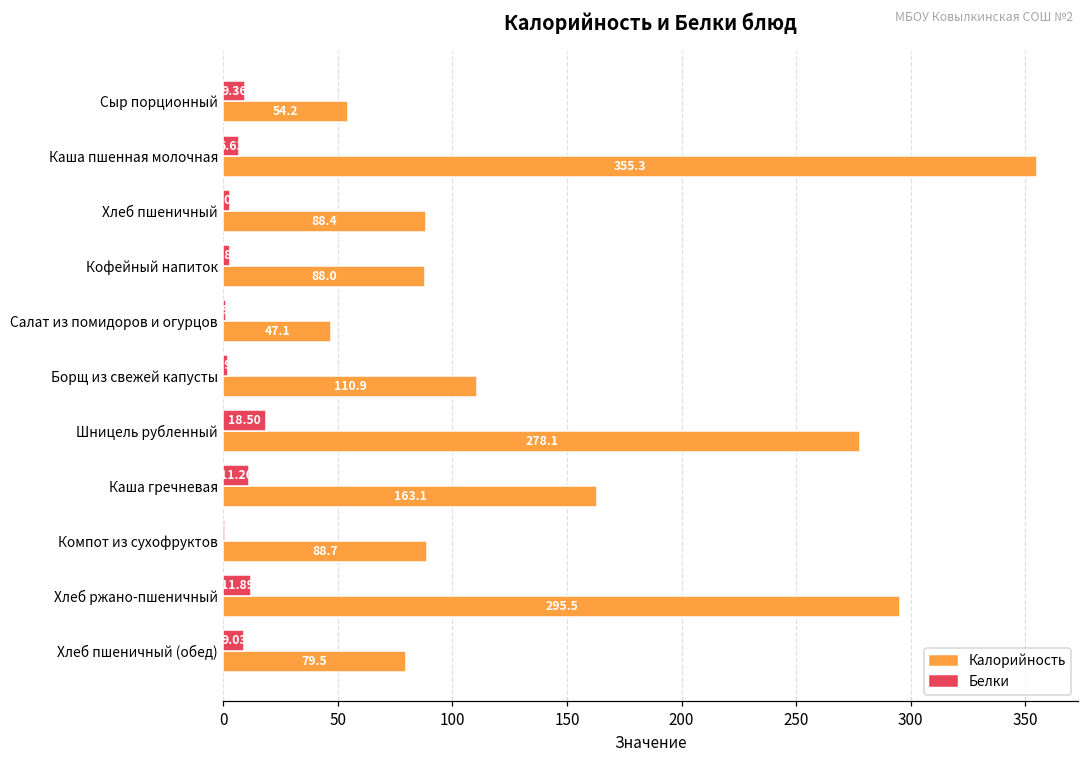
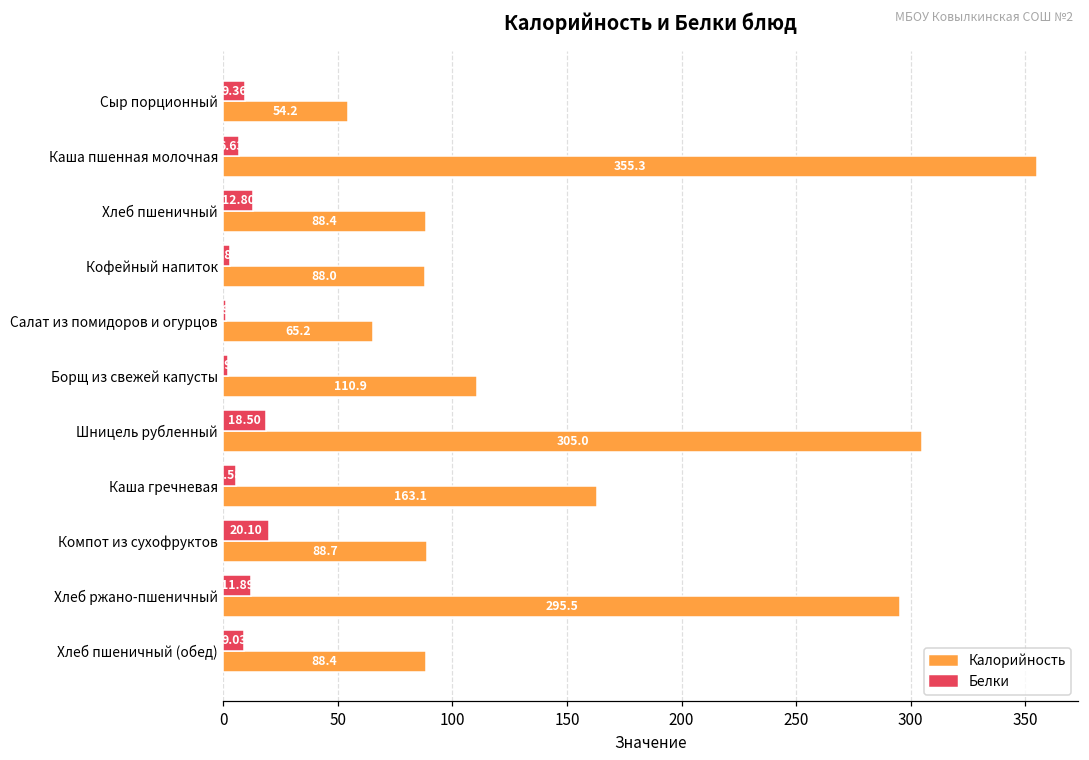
  {
    "Калорийность": {
      "Сыр порционный": 54.2,
      "Каша пшенная молочная": 355.3,
      "Хлеб пшеничный": 88.4,
      "Кофейный напиток": 88.0,
-     "Салат из помидоров и огурцов": 47.1,
+     "Салат из помидоров и огурцов": 65.2,
      "Борщ из свежей капусты": 110.9,
-     "Шницель рубленный": 278.1,
+     "Шницель рубленный": 305.0,
      "Каша гречневая": 163.1,
      "Компот из сухофруктов": 88.7,
      "Хлеб ржано-пшеничный": 295.5,
-     "Хлеб пшеничный (обед)": 79.5
+     "Хлеб пшеничный (обед)": 88.4
    },
    "Белки": {
-     "Хлеб пшеничный": 3,
+     "Хлеб пшеничный": 13,
      "Кофейный напиток": 3,
      "Борщ из свежей капусты": 2,
-     "Каша гречневая": 11,
-     "Компот из сухофруктов": 1
+     "Каша гречневая": 6,
+     "Компот из сухофруктов": 20
    }
  }
